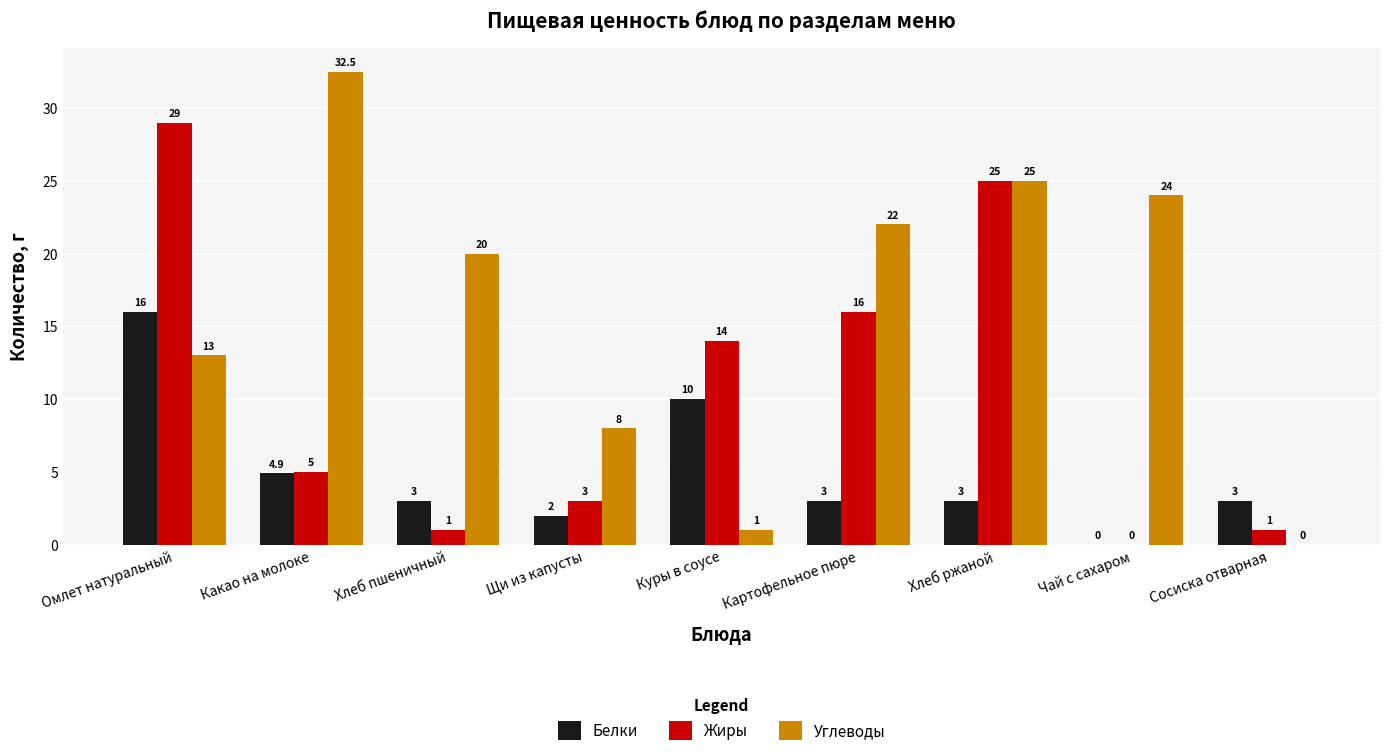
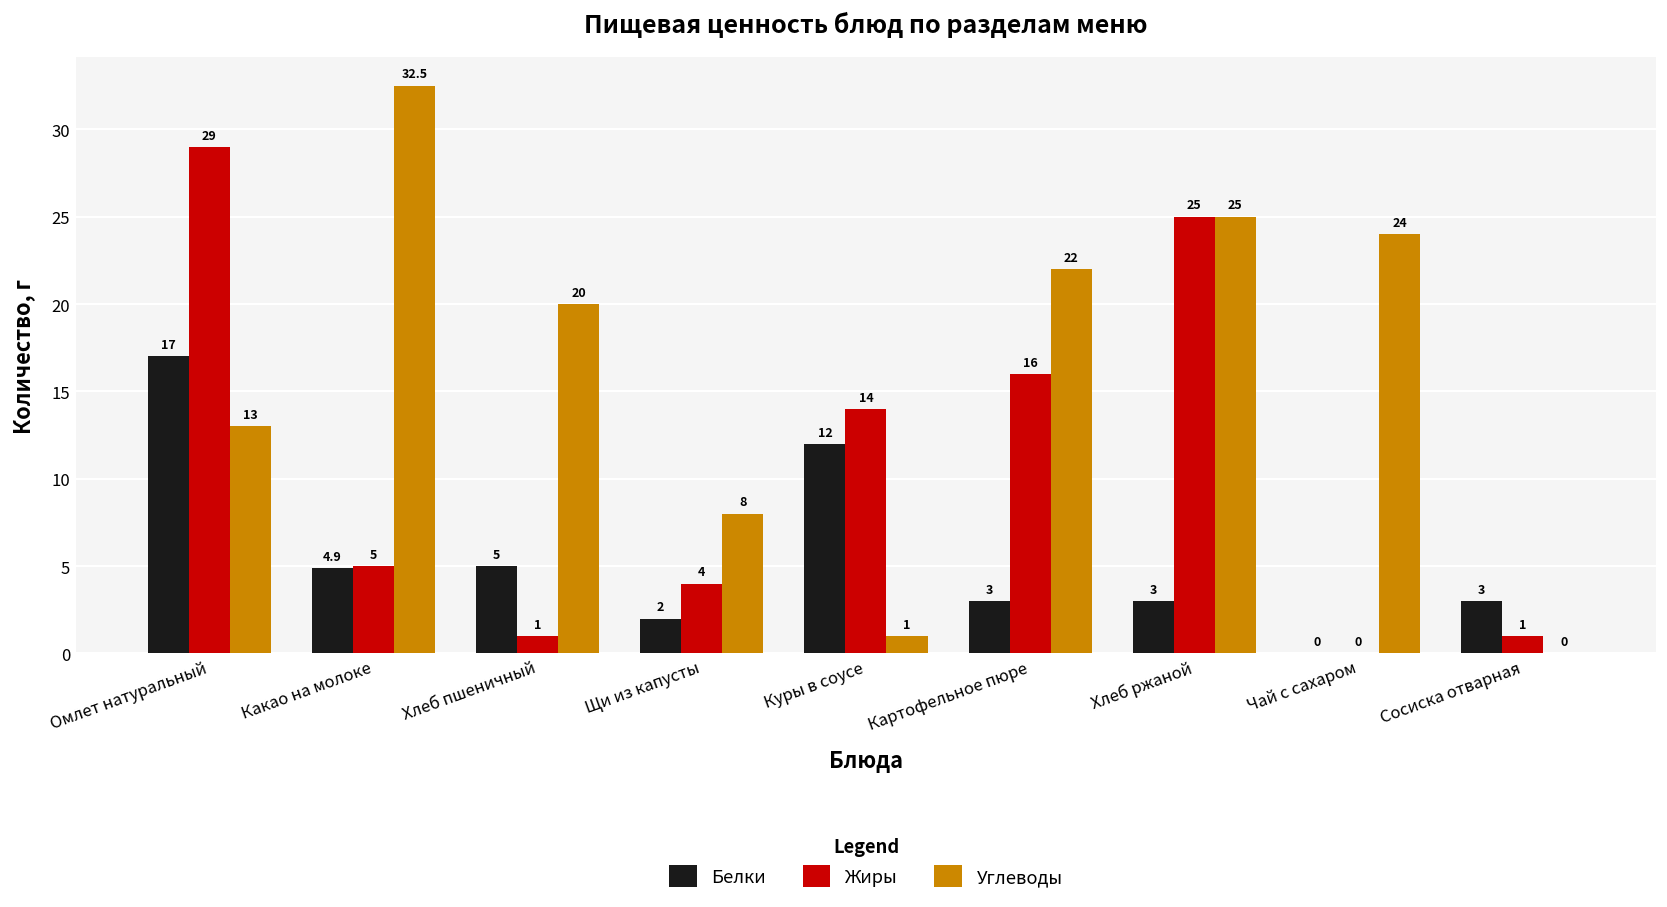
  {
    "Белки": {
-     "Омлет натуральный": 16,
+     "Омлет натуральный": 17,
      "Какао на молоке": 4.9,
-     "Хлеб пшеничный": 3,
+     "Хлеб пшеничный": 5,
      "Щи из капусты": 2,
-     "Куры в соусе": 10,
+     "Куры в соусе": 12,
      "Картофельное пюре": 3,
      "Хлеб ржаной": 3,
      "Чай с сахаром": 0,
      "Сосиска отварная": 3
    },
    "Жиры": {
      "Омлет натуральный": 29,
      "Какао на молоке": 5,
      "Хлеб пшеничный": 1,
-     "Щи из капусты": 3,
+     "Щи из капусты": 4,
      "Куры в соусе": 14,
      "Картофельное пюре": 16,
      "Хлеб ржаной": 25,
      "Чай с сахаром": 0,
      "Сосиска отварная": 1
    },
    "Углеводы": {
      "Омлет натуральный": 13,
      "Какао на молоке": 32.5,
      "Хлеб пшеничный": 20,
      "Щи из капусты": 8,
      "Куры в соусе": 1,
      "Картофельное пюре": 22,
      "Хлеб ржаной": 25,
      "Чай с сахаром": 24,
      "Сосиска отварная": 0
    }
  }
